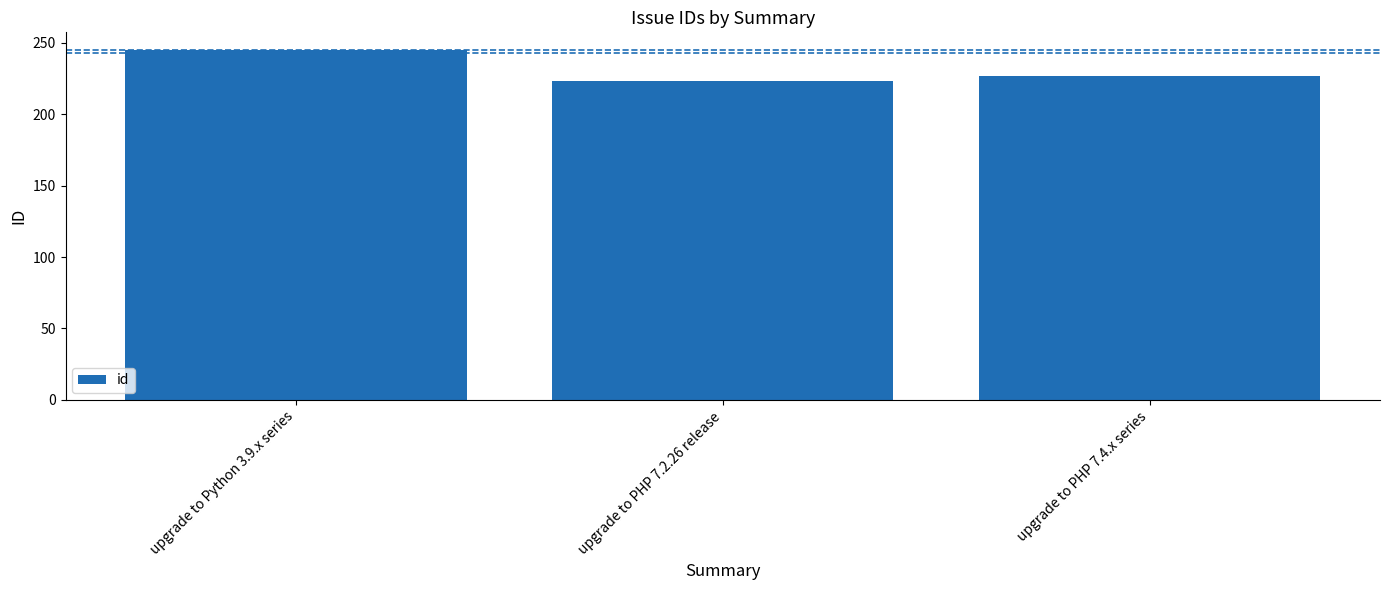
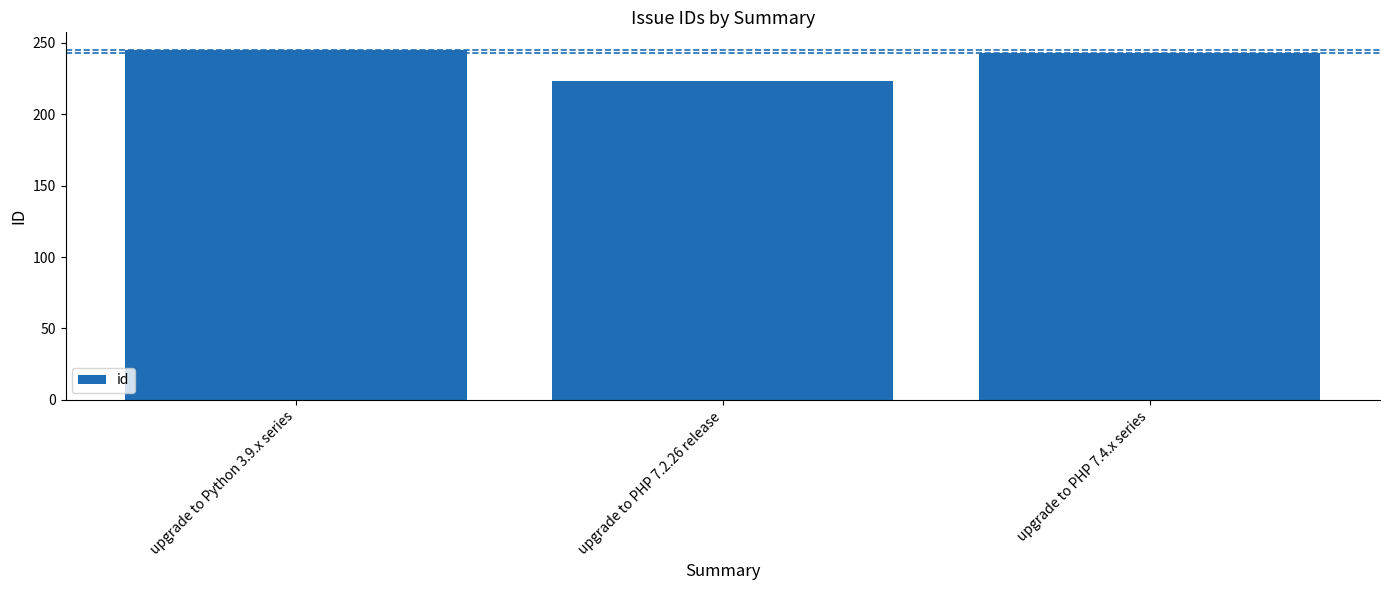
  {
    "upgrade to Python 3.9.x series": 245,
    "upgrade to PHP 7.2.26 release": 223,
-   "upgrade to PHP 7.4.x series": 227
+   "upgrade to PHP 7.4.x series": 243
  }
